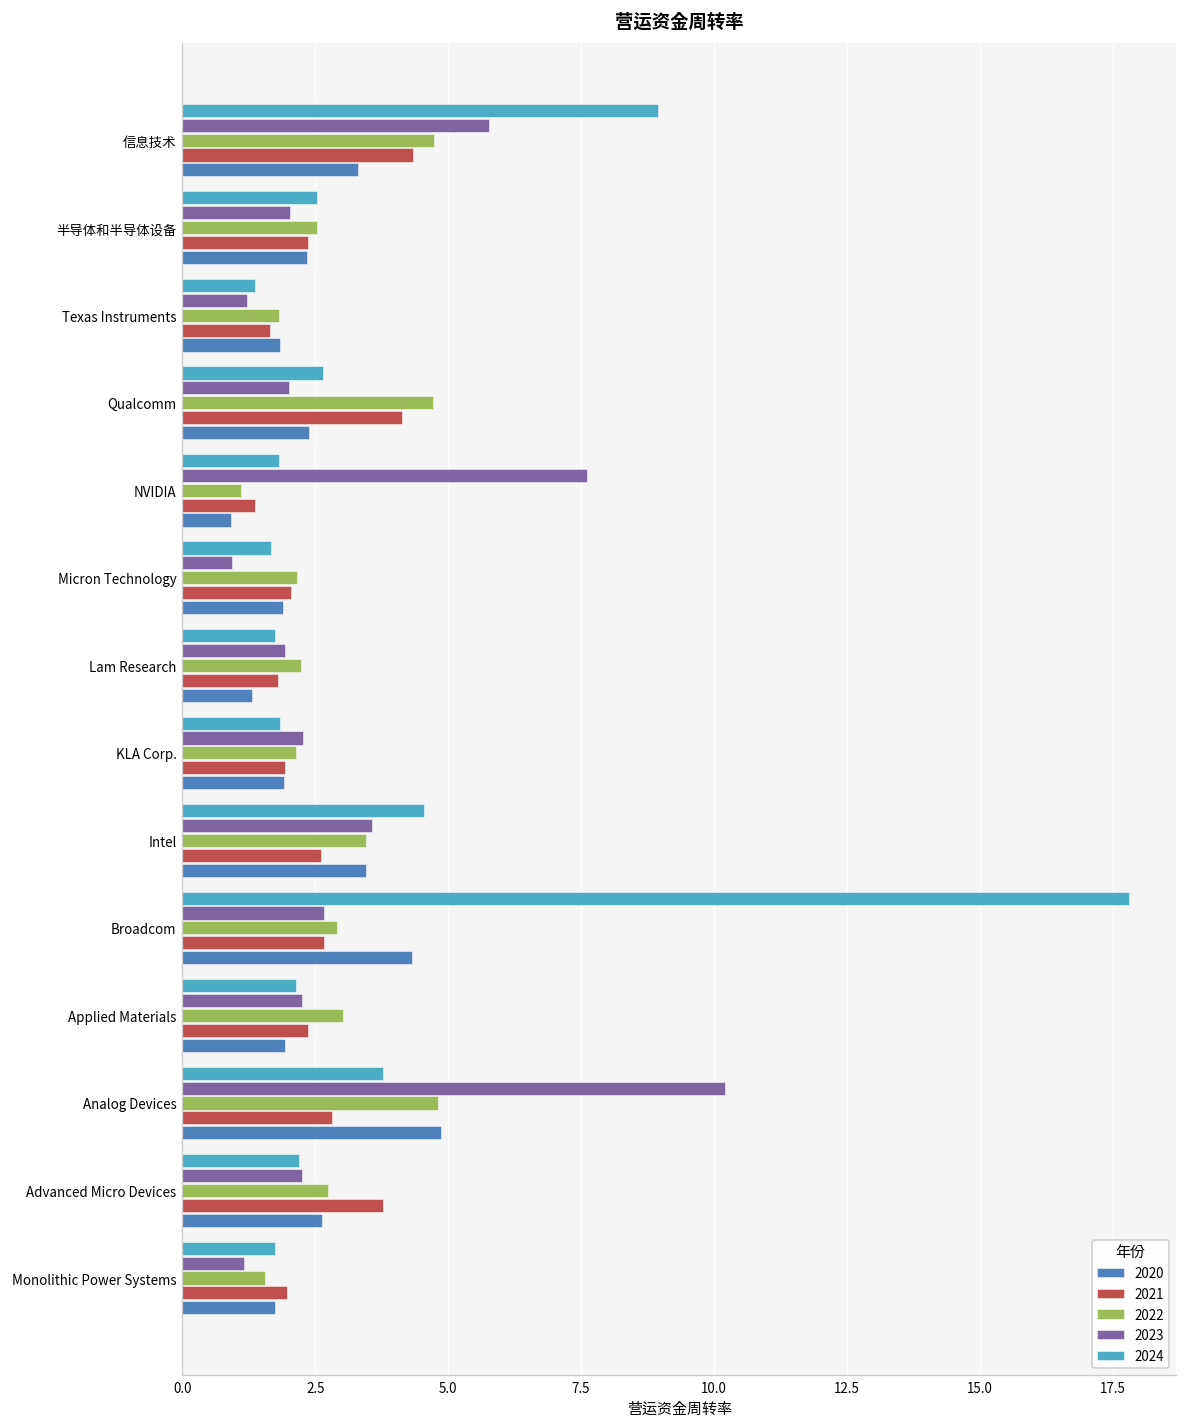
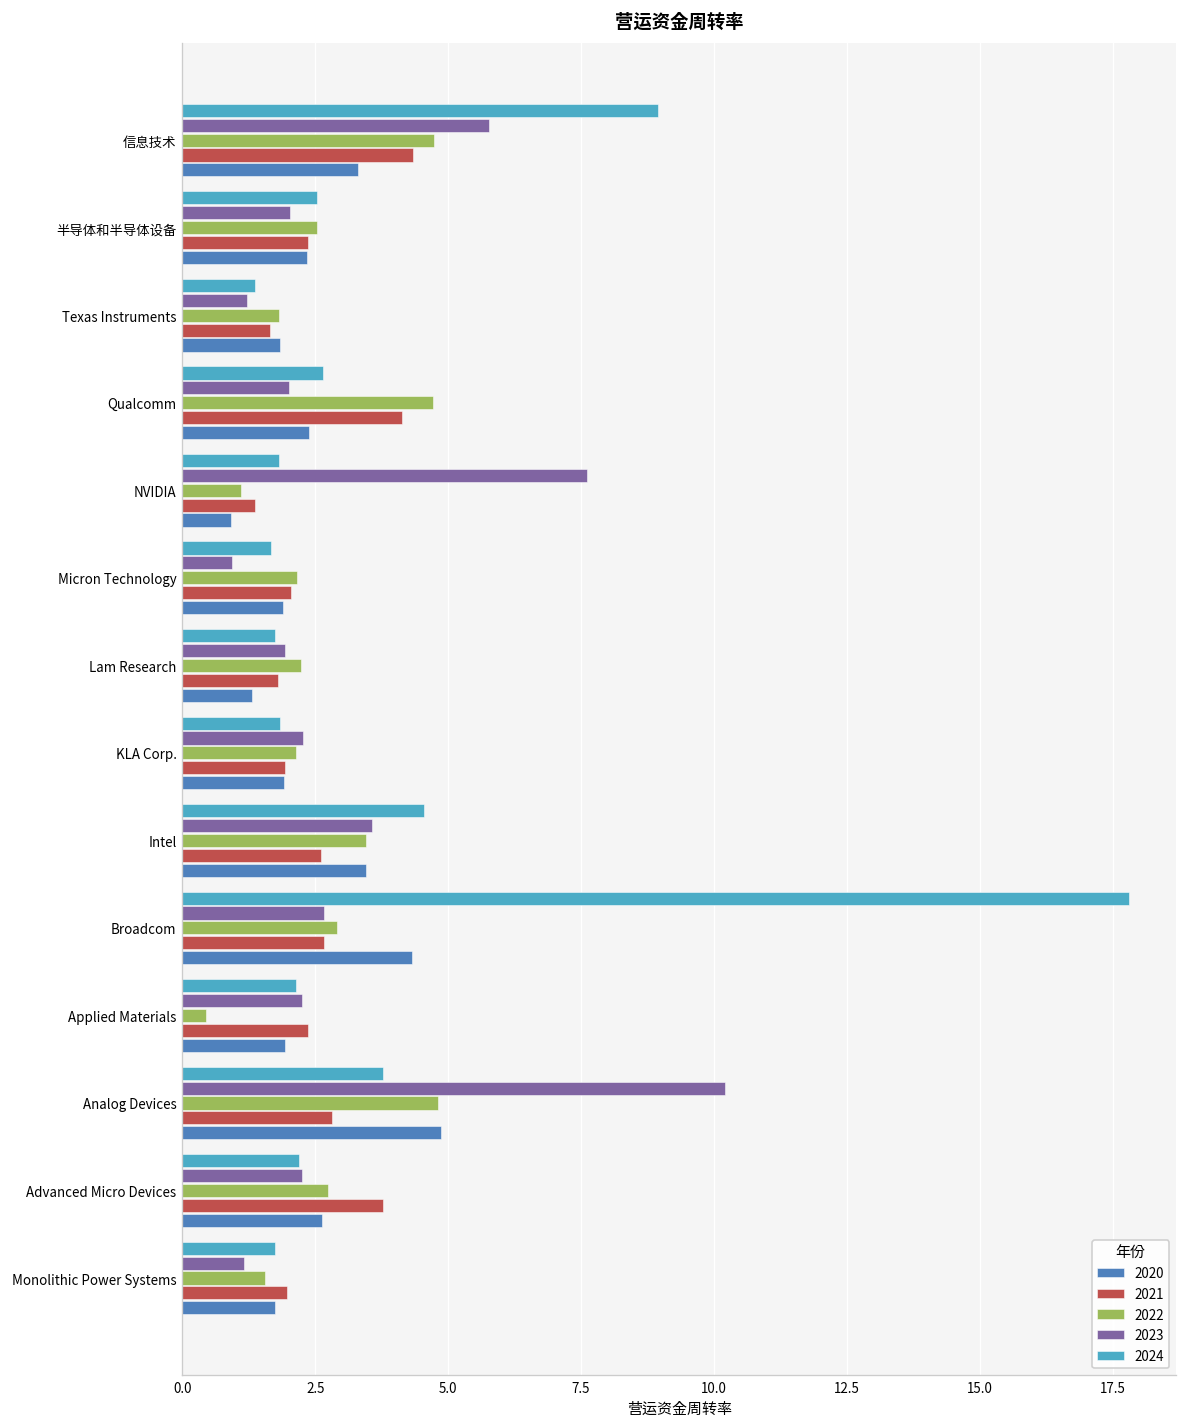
  {
    "2021": {
      "信息技术": 4.3,
      "半导体和半导体设备": 2.4,
      "Texas Instruments": 1.7,
      "Qualcomm": 4.1,
      "NVIDIA": 1.4,
      "Micron Technology": 2.1,
      "Lam Research": 1.8,
      "KLA Corp.": 1.9,
      "Intel": 2.6,
      "Broadcom": 2.7,
      "Applied Materials": 2.4,
      "Analog Devices": 2.8,
      "Advanced Micro Devices": 3.8,
      "Monolithic Power Systems": 2.0
    },
    "2022": {
      "信息技术": 4.7,
      "半导体和半导体设备": 2.5,
      "Texas Instruments": 1.8,
      "Qualcomm": 4.7,
      "NVIDIA": 1.1,
      "Micron Technology": 2.2,
      "Lam Research": 2.2,
      "KLA Corp.": 2.1,
      "Intel": 3.5,
      "Broadcom": 2.9,
-     "Applied Materials": 3.0,
+     "Applied Materials": 0.4,
      "Analog Devices": 4.8,
      "Advanced Micro Devices": 2.7,
      "Monolithic Power Systems": 1.6
    },
    "2023": {
      "信息技术": 5.8,
      "半导体和半导体设备": 2.0,
      "Texas Instruments": 1.2,
      "Qualcomm": 2.0,
      "NVIDIA": 7.6,
      "Micron Technology": 0.9,
      "Lam Research": 1.9,
      "KLA Corp.": 2.3,
      "Intel": 3.6,
      "Broadcom": 2.7,
      "Applied Materials": 2.3,
      "Analog Devices": 10.2,
      "Advanced Micro Devices": 2.3,
      "Monolithic Power Systems": 1.2
    }
  }
